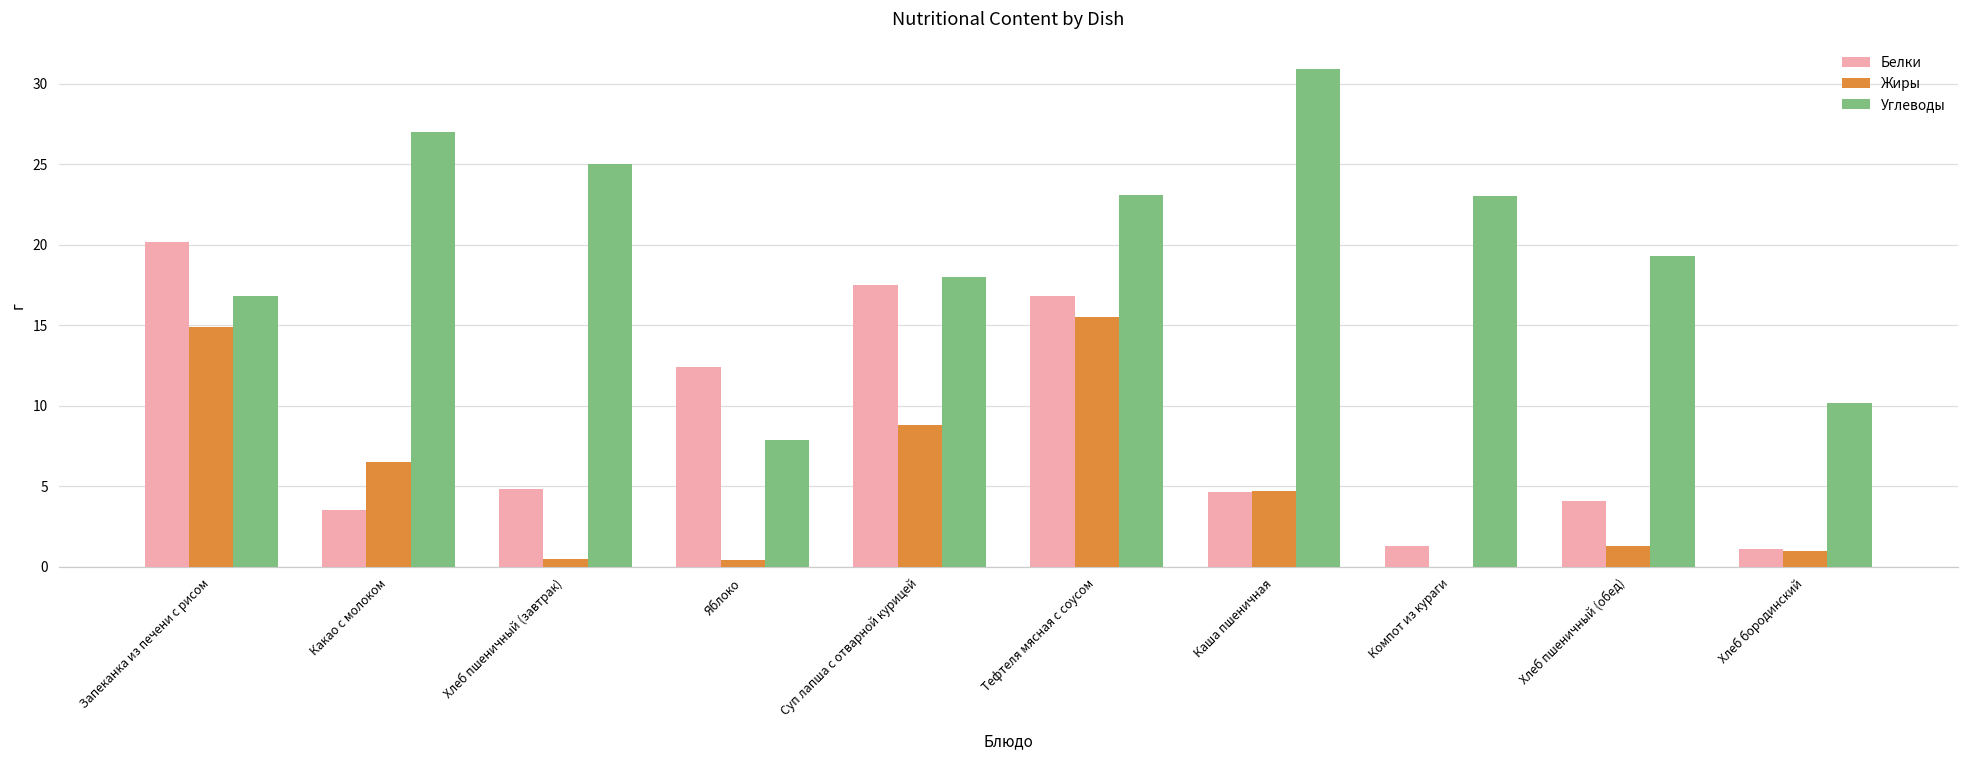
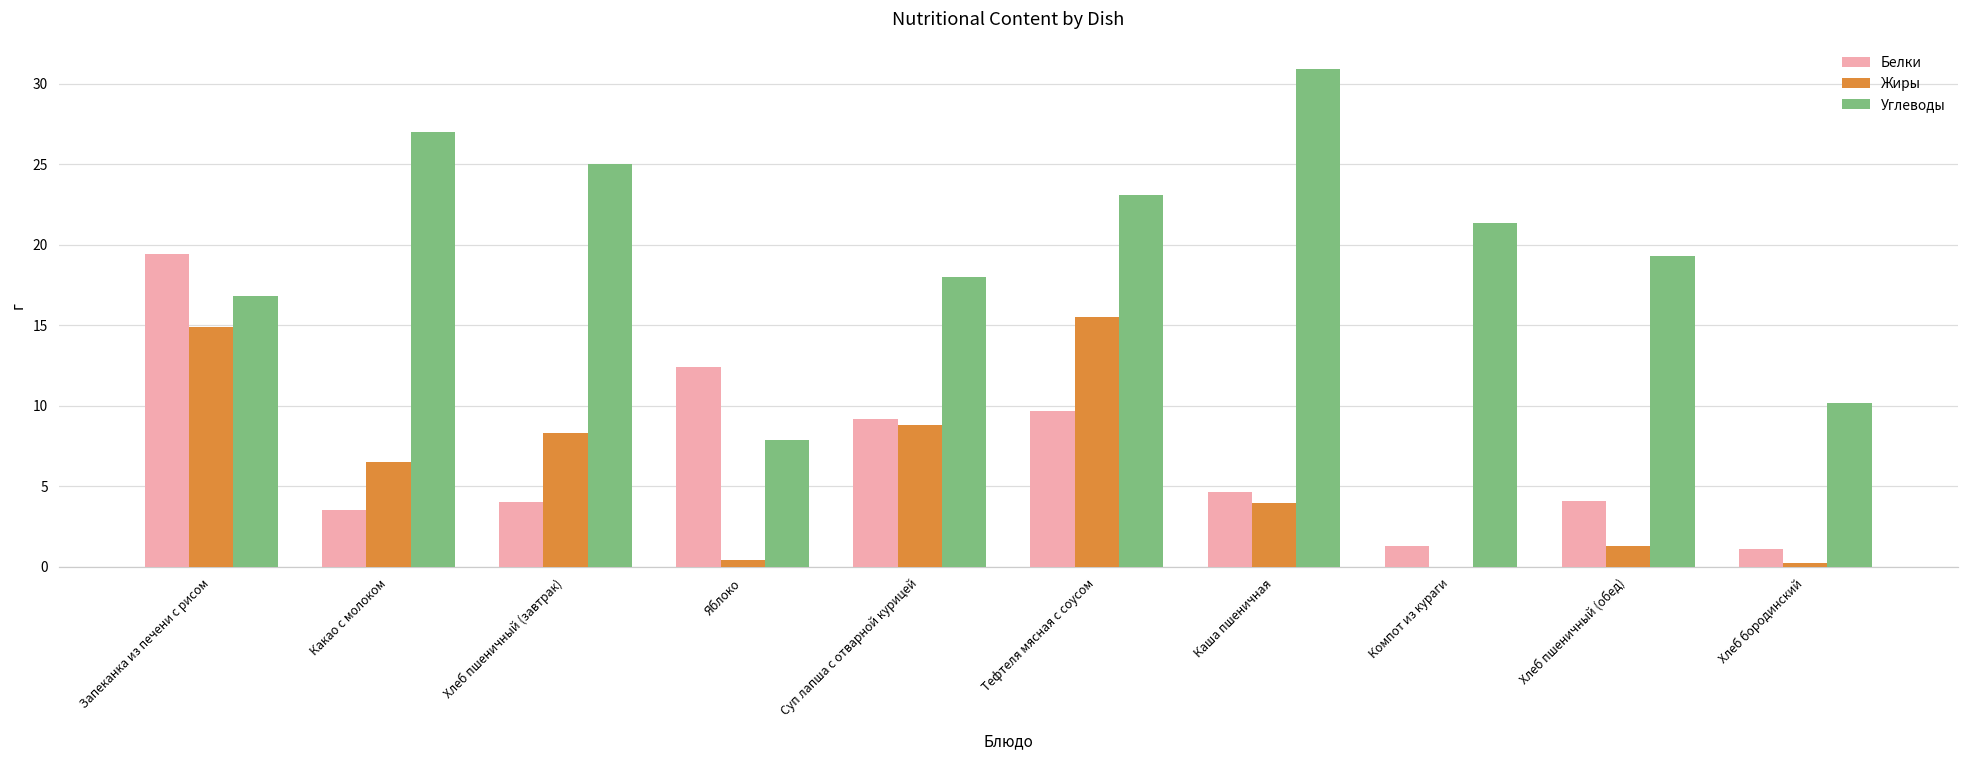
  {
    "Белки": {
-     "Запеканка из печени с рисом": 20.2,
+     "Запеканка из печени с рисом": 19.4,
      "Какао с молоком": 3.5,
-     "Хлеб пшеничный (завтрак)": 4.8,
+     "Хлеб пшеничный (завтрак)": 4.0,
      "Яблоко": 12.4,
-     "Суп лапша с отварной курицей": 17.5,
-     "Тефтеля мясная с соусом": 16.8,
+     "Суп лапша с отварной курицей": 9.2,
+     "Тефтеля мясная с соусом": 9.7,
      "Каша пшеничная": 4.7,
      "Компот из кураги": 1.3,
      "Хлеб пшеничный (обед)": 4.1,
      "Хлеб бородинский": 1.1
    },
    "Жиры": {
      "Запеканка из печени с рисом": 14.9,
      "Какао с молоком": 6.5,
-     "Хлеб пшеничный (завтрак)": 0.5,
+     "Хлеб пшеничный (завтрак)": 8.3,
      "Яблоко": 0.4,
      "Суп лапша с отварной курицей": 8.8,
      "Тефтеля мясная с соусом": 15.5,
-     "Каша пшеничная": 4.7,
+     "Каша пшеничная": 4.0,
      "Компот из кураги": 0.0,
      "Хлеб пшеничный (обед)": 1.3,
-     "Хлеб бородинский": 1.0
+     "Хлеб бородинский": 0.2
    },
    "Углеводы": {
      "Запеканка из печени с рисом": 16.8,
      "Какао с молоком": 27.0,
      "Хлеб пшеничный (завтрак)": 25.0,
      "Яблоко": 7.9,
      "Суп лапша с отварной курицей": 18.0,
      "Тефтеля мясная с соусом": 23.1,
      "Каша пшеничная": 31.0,
-     "Компот из кураги": 23.0,
+     "Компот из кураги": 21.3,
      "Хлеб пшеничный (обед)": 19.3,
      "Хлеб бородинский": 10.2
    }
  }
